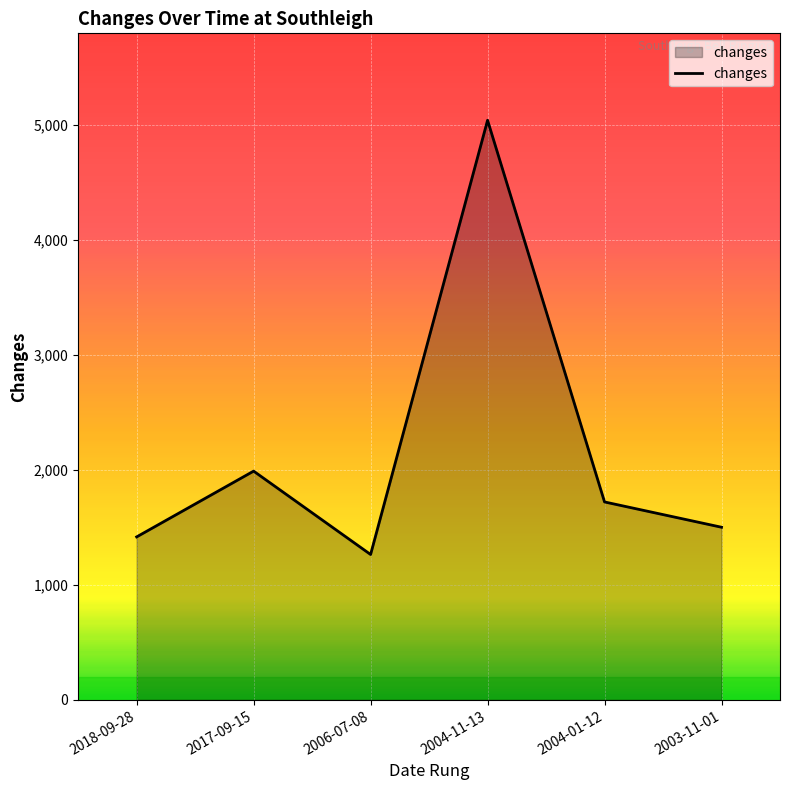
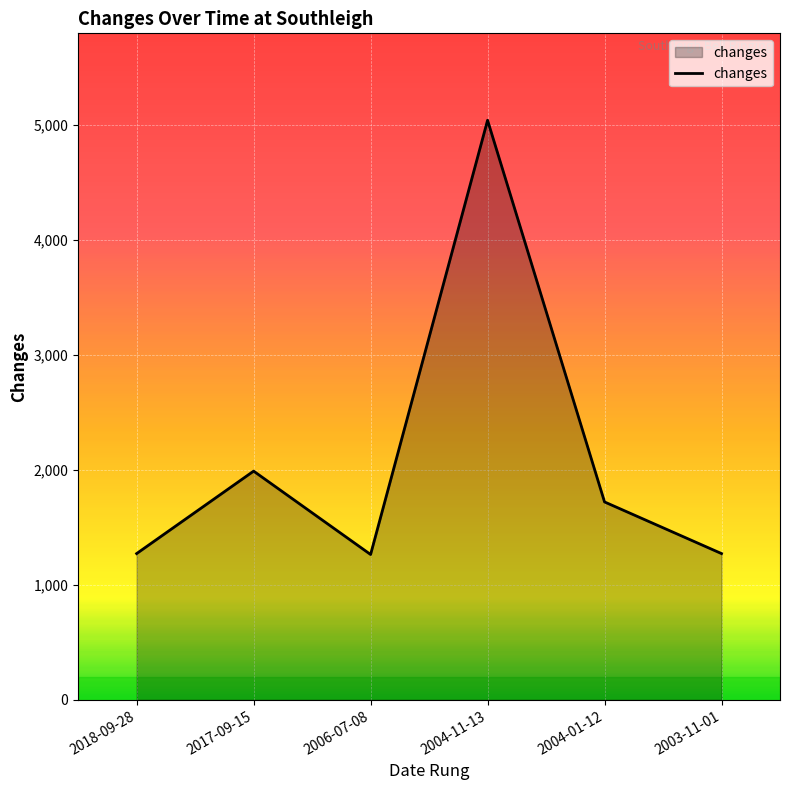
  {
-   "2018-09-28": "1,420",
+   "2018-09-28": "1,270",
    "2017-09-15": "1,990",
    "2006-07-08": "1,260",
    "2004-11-13": "5,040",
    "2004-01-12": "1,720",
-   "2003-11-01": "1,500"
+   "2003-11-01": "1,270"
  }
